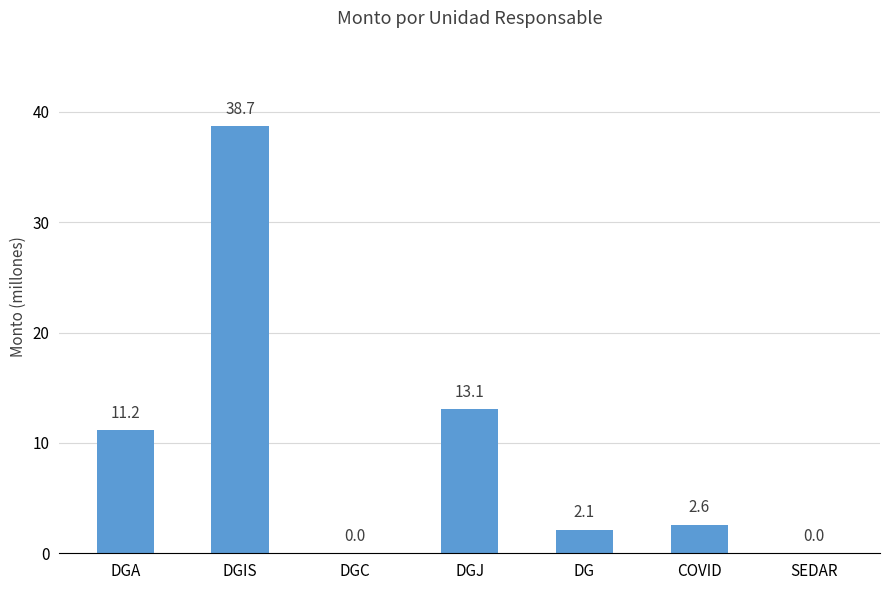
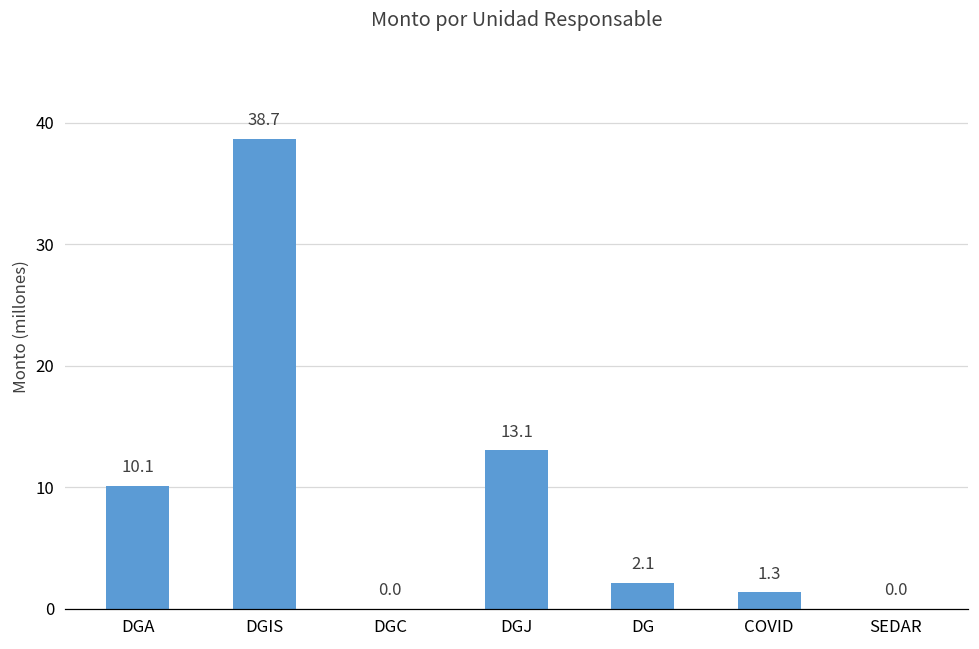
  {
-   "DGA": 11.2,
+   "DGA": 10.1,
    "DGIS": 38.7,
    "DGC": 0.0,
    "DGJ": 13.1,
    "DG": 2.1,
-   "COVID": 2.6,
+   "COVID": 1.3,
    "SEDAR": 0.0
  }
